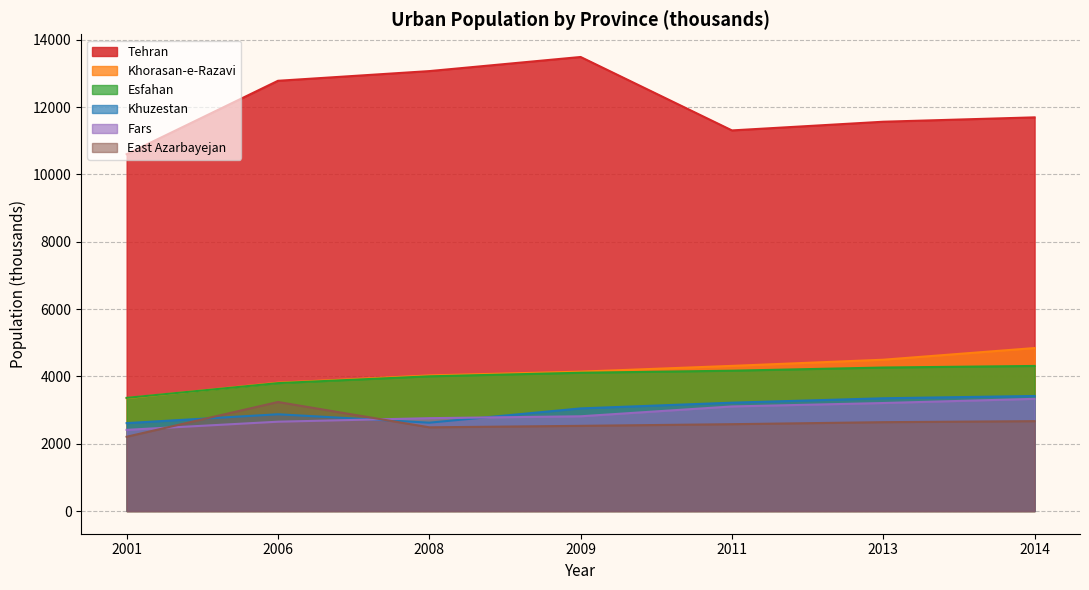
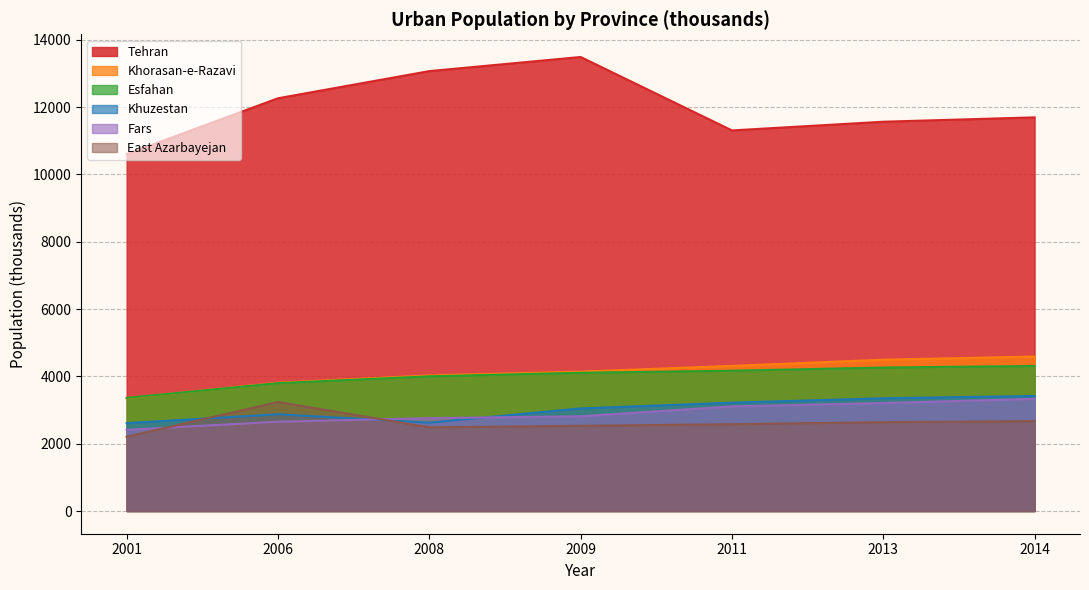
  {
    "Tehran": {
-     "2006": 12800,
+     "2006": 12300,
      "2008": 13100,
      "2009": 13500,
      "2011": 11300,
      "2013": 11600,
      "2014": 11700
    },
    "Khorasan-e-Razavi": {
      "2011": 4300,
      "2013": 4500,
-     "2014": 4800
+     "2014": 4600
    },
    "Esfahan": {
      "2011": 4200,
      "2013": 4300,
      "2014": 4300
    },
    "Khuzestan": {
      "2001": 2600,
      "2006": 2900,
      "2008": 2600,
      "2009": 3000,
      "2011": 3200,
      "2013": 3300,
      "2014": 3400
    },
    "Fars": {
      "2001": 2400,
      "2006": 2700,
      "2008": 2800,
      "2009": 2800,
      "2011": 3100,
      "2013": 3200,
      "2014": 3300
    },
    "East Azarbayejan": {
      "2001": 2200,
      "2006": 3200,
      "2008": 2500,
      "2009": 2500,
      "2011": 2600,
      "2013": 2600,
      "2014": 2700
    }
  }
